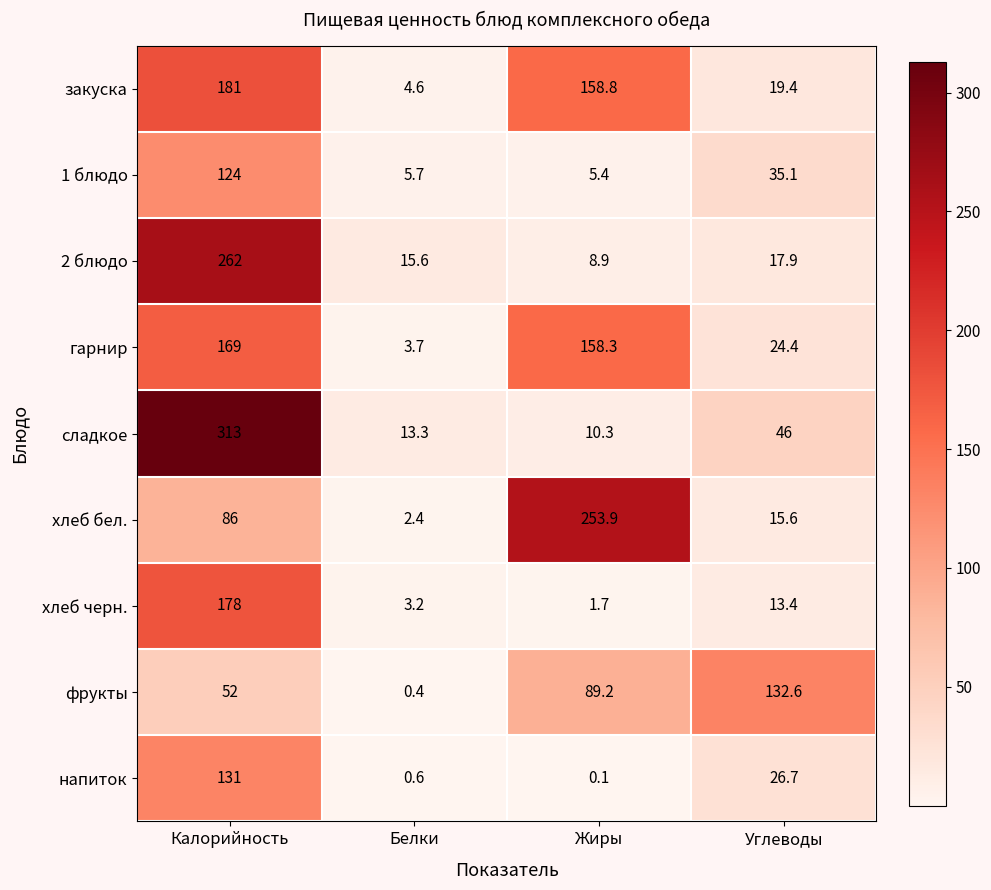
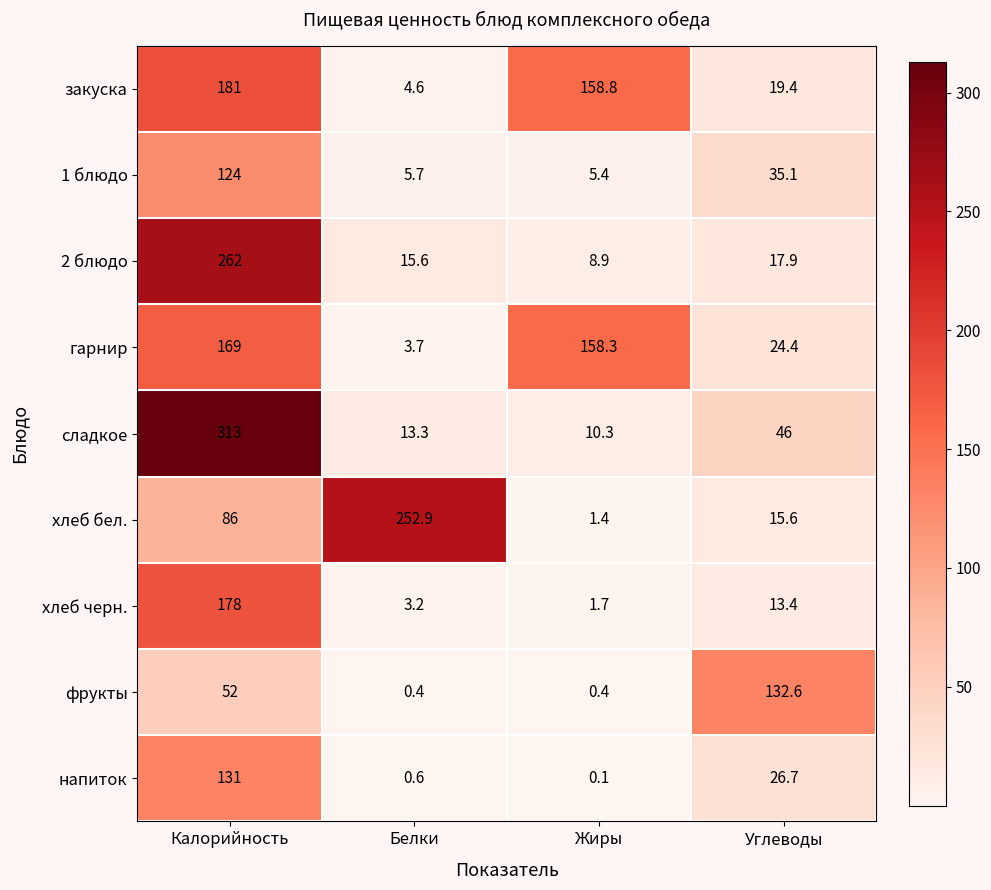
  {
    "закуска": {
      "Калорийность": 181,
      "Белки": 4.6,
      "Жиры": 158.8,
      "Углеводы": 19.4
    },
    "1 блюдо": {
      "Калорийность": 124,
      "Белки": 5.7,
      "Жиры": 5.4,
      "Углеводы": 35.1
    },
    "2 блюдо": {
      "Калорийность": 262,
      "Белки": 15.6,
      "Жиры": 8.9,
      "Углеводы": 17.9
    },
    "гарнир": {
      "Калорийность": 169,
      "Белки": 3.7,
      "Жиры": 158.3,
      "Углеводы": 24.4
    },
    "сладкое": {
      "Калорийность": 313,
      "Белки": 13.3,
      "Жиры": 10.3,
      "Углеводы": 46
    },
    "хлеб бел.": {
      "Калорийность": 86,
-     "Белки": 2.4,
-     "Жиры": 253.9,
+     "Белки": 252.9,
+     "Жиры": 1.4,
      "Углеводы": 15.6
    },
    "хлеб черн.": {
      "Калорийность": 178,
      "Белки": 3.2,
      "Жиры": 1.7,
      "Углеводы": 13.4
    },
    "фрукты": {
      "Калорийность": 52,
      "Белки": 0.4,
-     "Жиры": 89.2,
+     "Жиры": 0.4,
      "Углеводы": 132.6
    },
    "напиток": {
      "Калорийность": 131,
      "Белки": 0.6,
      "Жиры": 0.1,
      "Углеводы": 26.7
    }
  }
